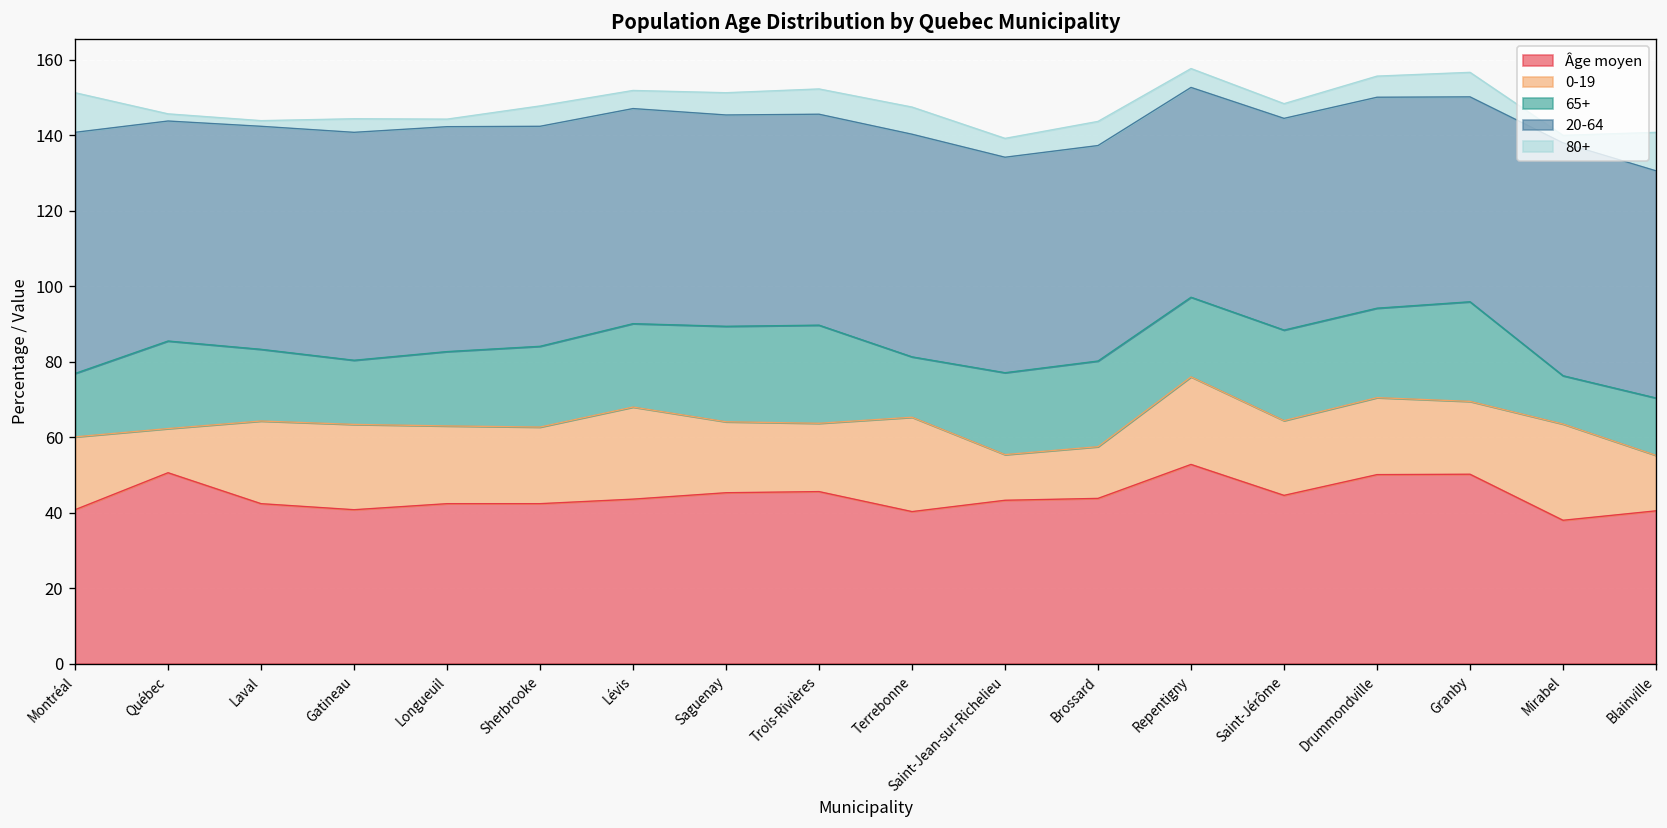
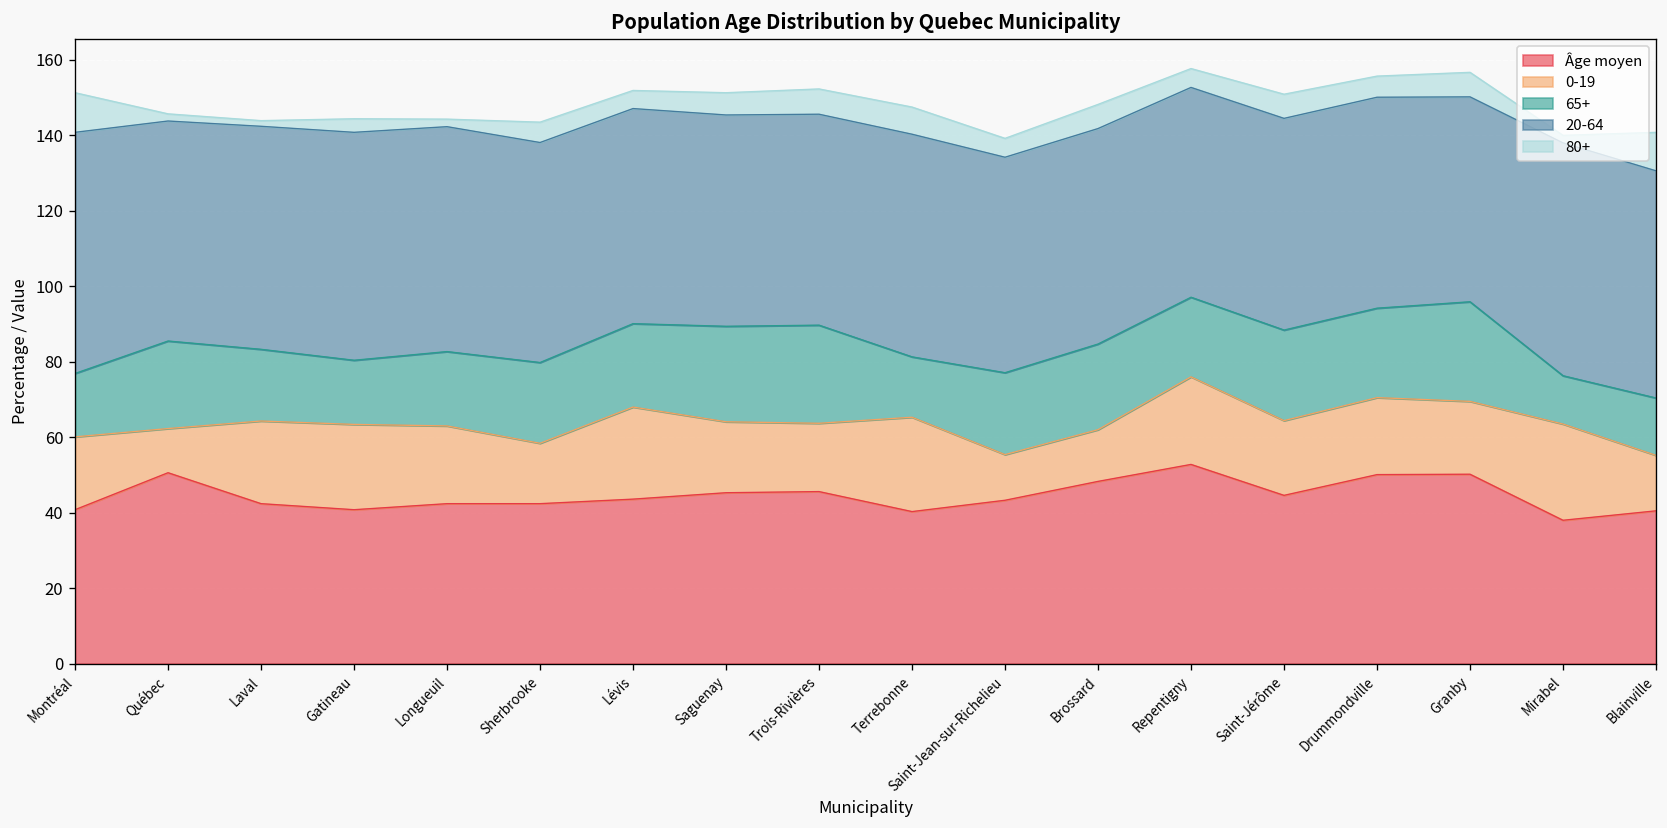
  {
    "Âge moyen": {
      "Montréal": 41,
      "Québec": 51,
      "Laval": 42,
      "Gatineau": 41,
      "Longueuil": 42,
      "Sherbrooke": 42,
      "Lévis": 44,
      "Saguenay": 45,
      "Trois-Rivières": 46,
      "Terrebonne": 40,
      "Saint-Jean-sur-Richelieu": 43,
-     "Brossard": 44,
+     "Brossard": 48,
      "Repentigny": 53,
      "Saint-Jérôme": 45,
      "Drummondville": 50,
      "Granby": 50,
      "Mirabel": 38,
      "Blainville": 41
    },
    "0-19": {
      "Montréal": 19,
      "Québec": 12,
      "Laval": 22,
      "Gatineau": 23,
      "Longueuil": 21,
-     "Sherbrooke": 20,
+     "Sherbrooke": 16,
      "Lévis": 24,
      "Saguenay": 19,
      "Trois-Rivières": 18,
      "Terrebonne": 25,
      "Saint-Jean-sur-Richelieu": 12,
      "Brossard": 14,
      "Repentigny": 23,
      "Saint-Jérôme": 20,
      "Drummondville": 20,
      "Granby": 19,
      "Mirabel": 26,
      "Blainville": 15
    },
    "80+": {
      "Montréal": 11,
      "Québec": 2,
      "Laval": 2,
      "Gatineau": 4,
      "Longueuil": 2,
      "Sherbrooke": 5,
      "Lévis": 5,
      "Saguenay": 6,
      "Trois-Rivières": 7,
      "Terrebonne": 7,
      "Saint-Jean-sur-Richelieu": 5,
      "Brossard": 6,
      "Repentigny": 5,
-     "Saint-Jérôme": 4,
+     "Saint-Jérôme": 6,
      "Drummondville": 6,
      "Granby": 7,
      "Blainville": 10
    }
  }
